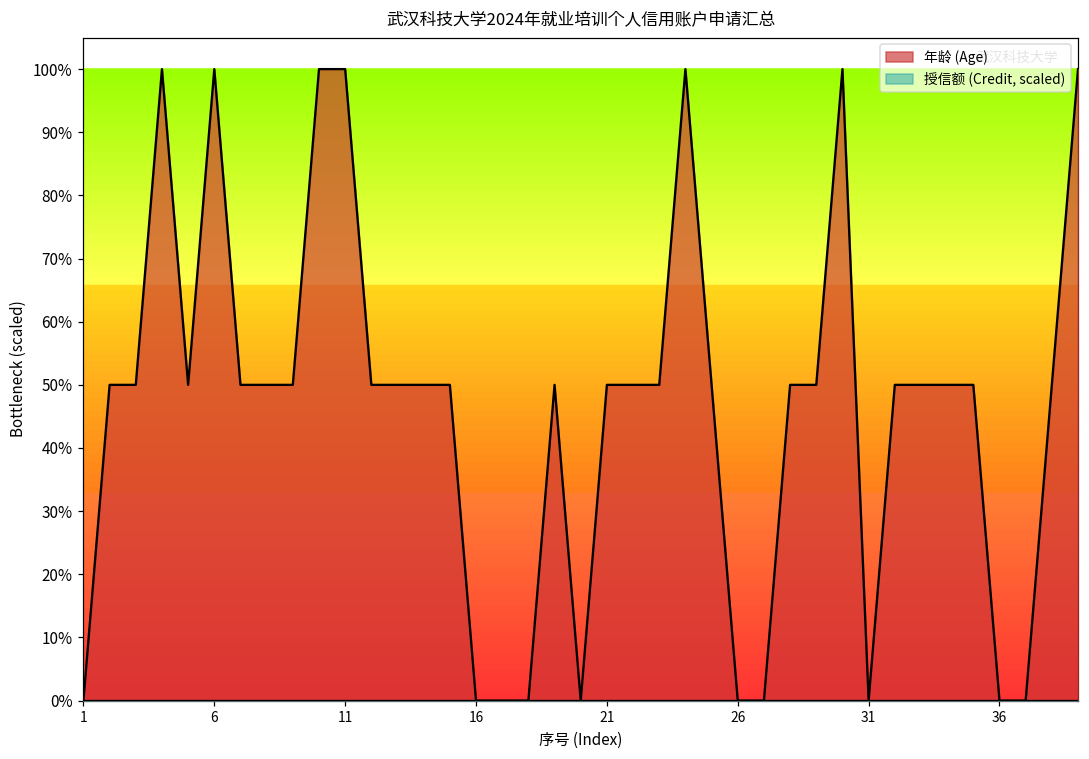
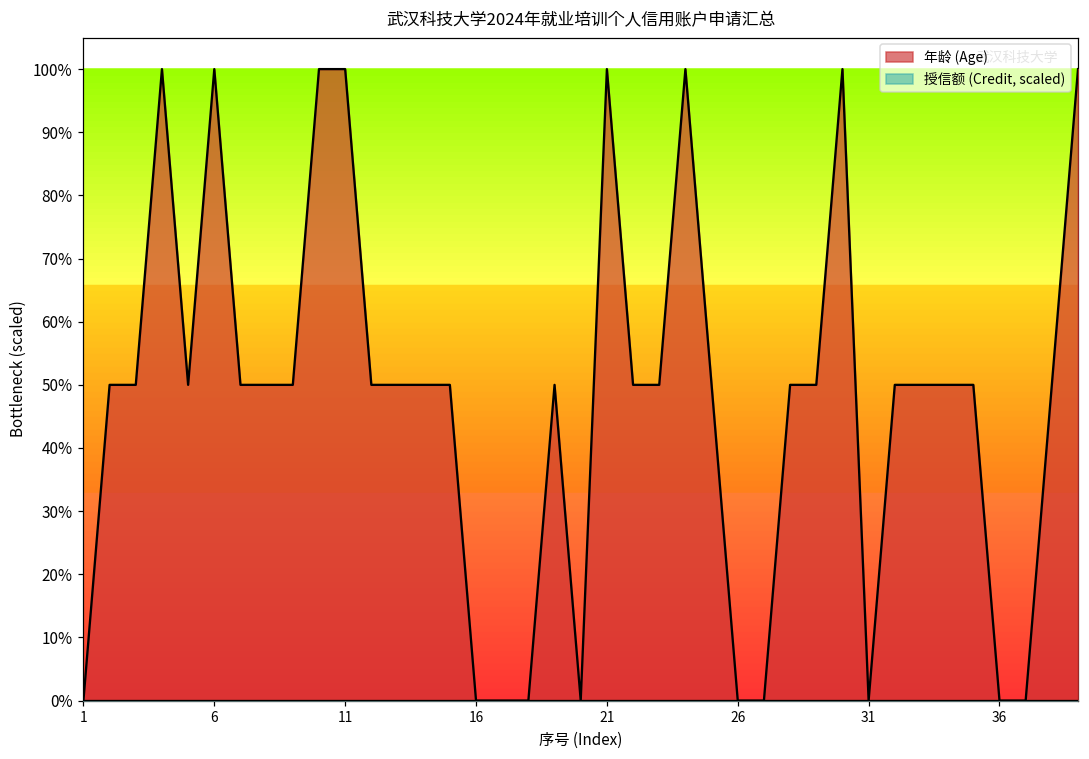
  {
    "年龄 (Age)": {
      "6": "100%",
      "11": "100%",
-     "21": "50%"
+     "21": "100%"
    },
    "授信额 (Credit, scaled)": {
      "6": "0%",
      "11": "0%",
      "21": "0%"
    }
  }
